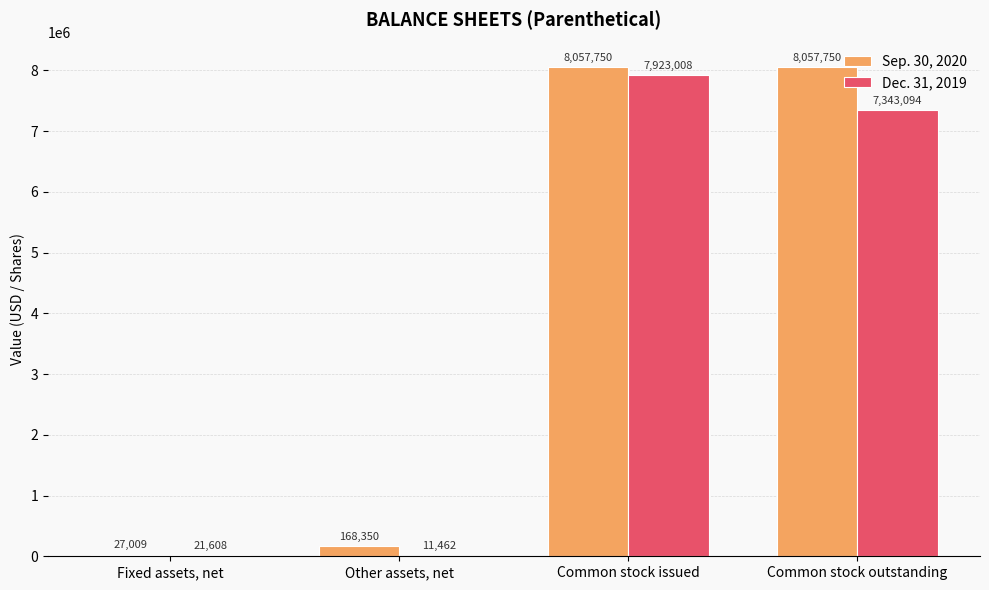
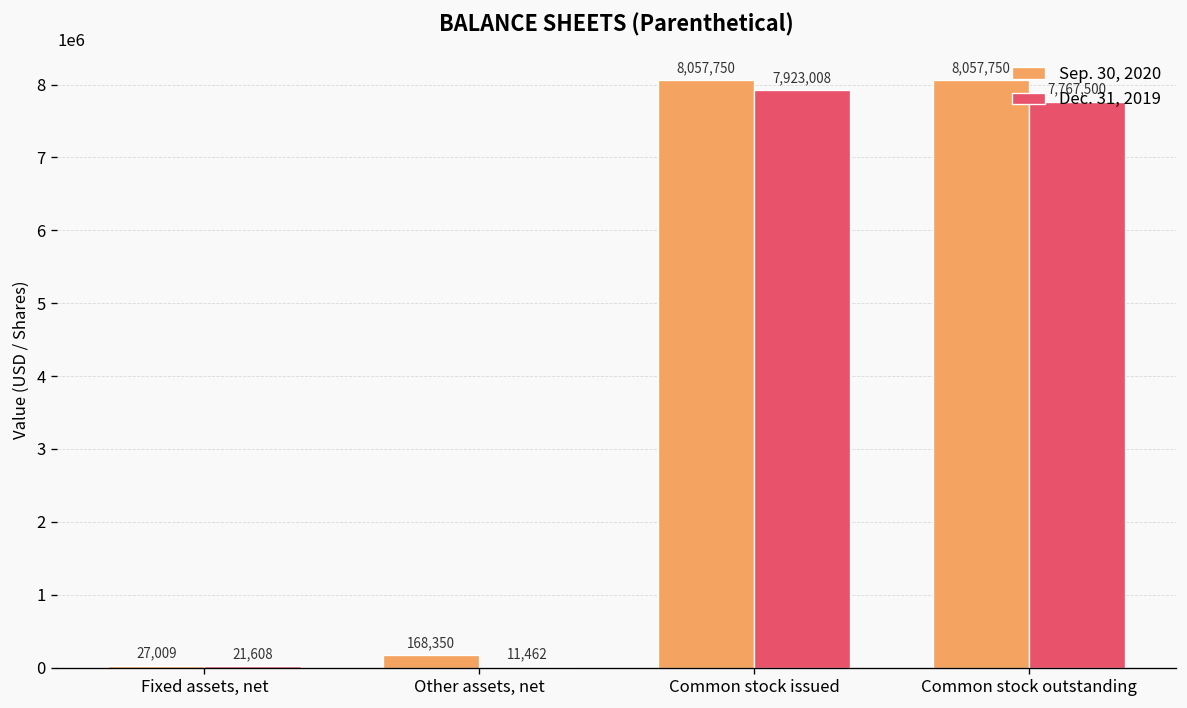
  {
    "Sep. 30, 2020": {
      "Fixed assets, net": "27,009",
      "Other assets, net": "168,350",
      "Common stock issued": "8,057,750",
      "Common stock outstanding": "8,057,750"
    },
    "Dec. 31, 2019": {
      "Fixed assets, net": "21,608",
      "Other assets, net": "11,462",
      "Common stock issued": "7,923,008",
-     "Common stock outstanding": "7,343,094"
+     "Common stock outstanding": "7,767,500"
    }
  }
